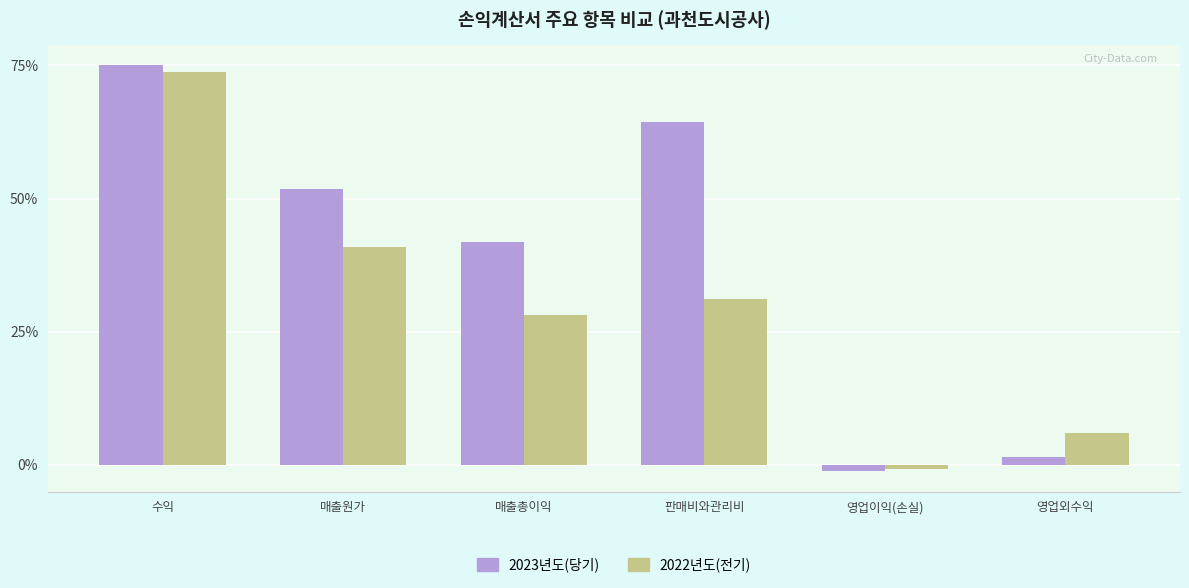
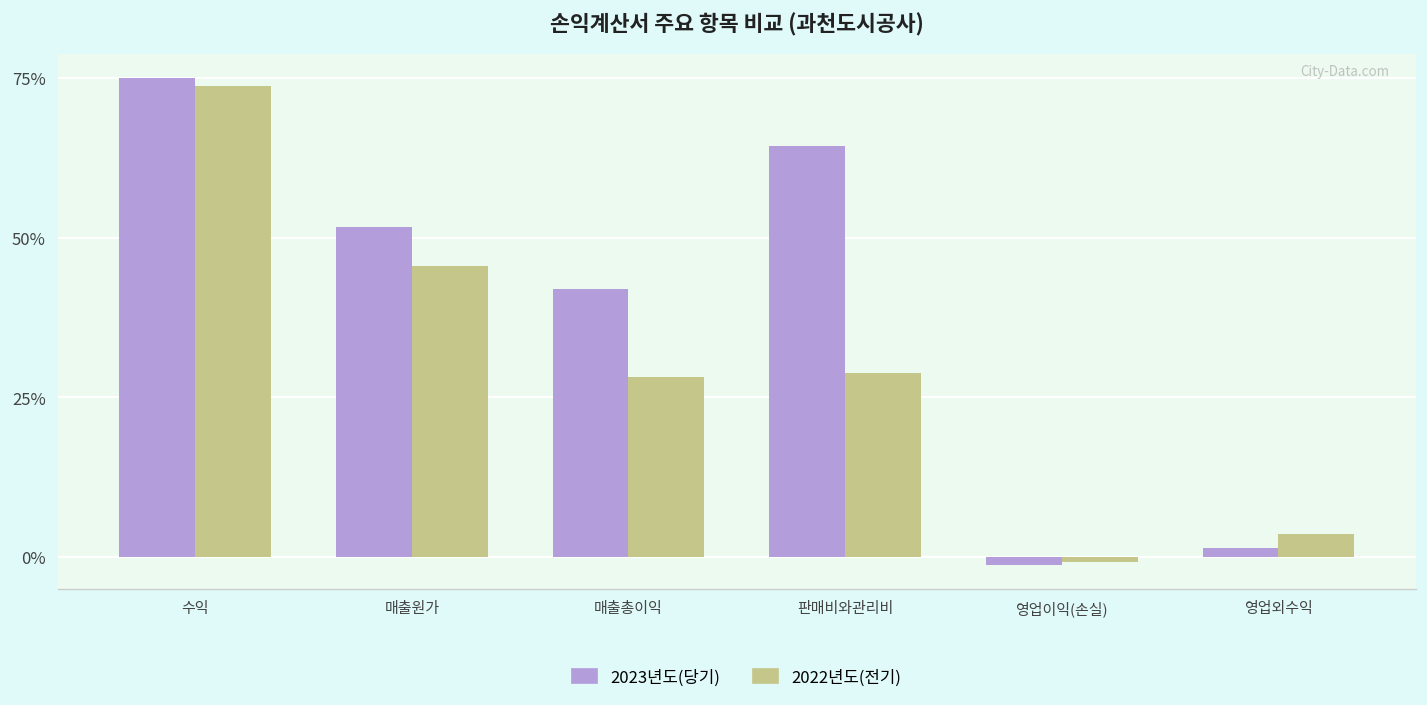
  {
    "2023년도(당기)": {
      "수익": "75%",
      "매출원가": "52%",
      "매출총이익": "42%",
      "판매비와관리비": "64%",
      "영업이익(손실)": "-1%",
      "영업외수익": "1%"
    },
    "2022년도(전기)": {
      "수익": "74%",
-     "매출원가": "41%",
+     "매출원가": "46%",
      "매출총이익": "28%",
-     "판매비와관리비": "31%",
+     "판매비와관리비": "29%",
      "영업이익(손실)": "-1%",
-     "영업외수익": "6%"
+     "영업외수익": "4%"
    }
  }
